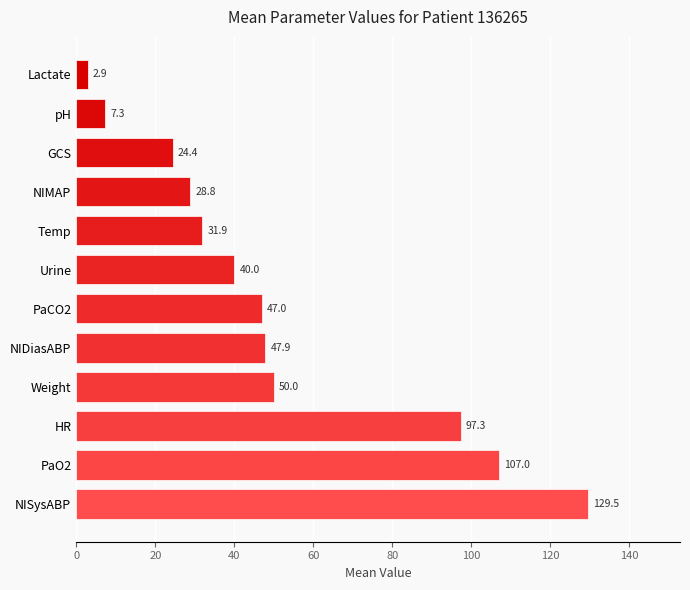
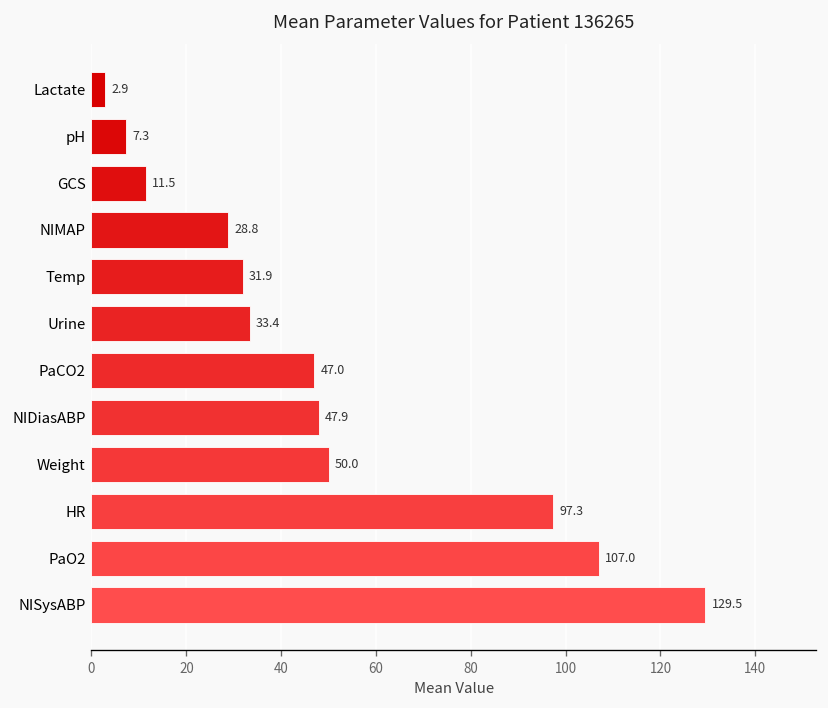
  {
    "Lactate": 2.9,
    "pH": 7.3,
-   "GCS": 24.4,
+   "GCS": 11.5,
    "NIMAP": 28.8,
    "Temp": 31.9,
-   "Urine": 40.0,
+   "Urine": 33.4,
    "PaCO2": 47.0,
    "NIDiasABP": 47.9,
    "Weight": 50.0,
    "HR": 97.3,
    "PaO2": 107.0,
    "NISysABP": 129.5
  }
